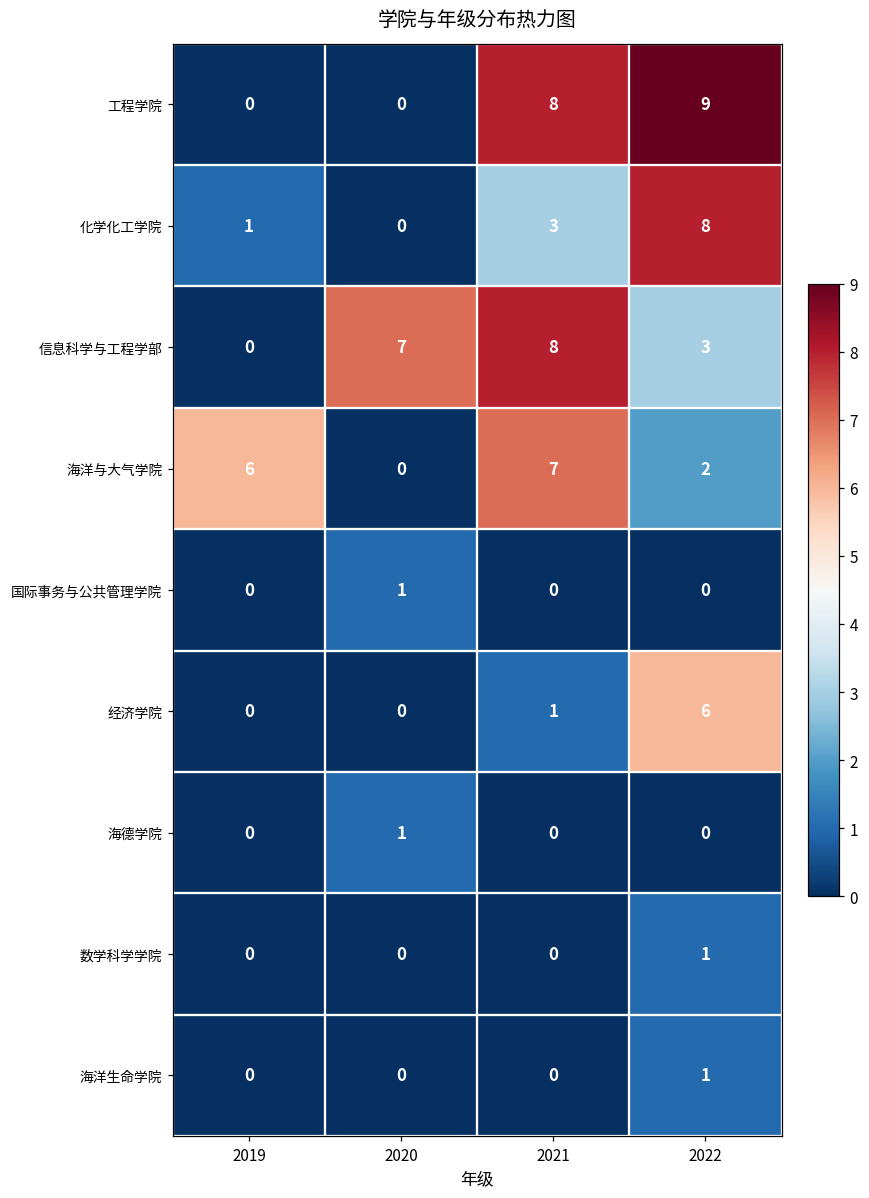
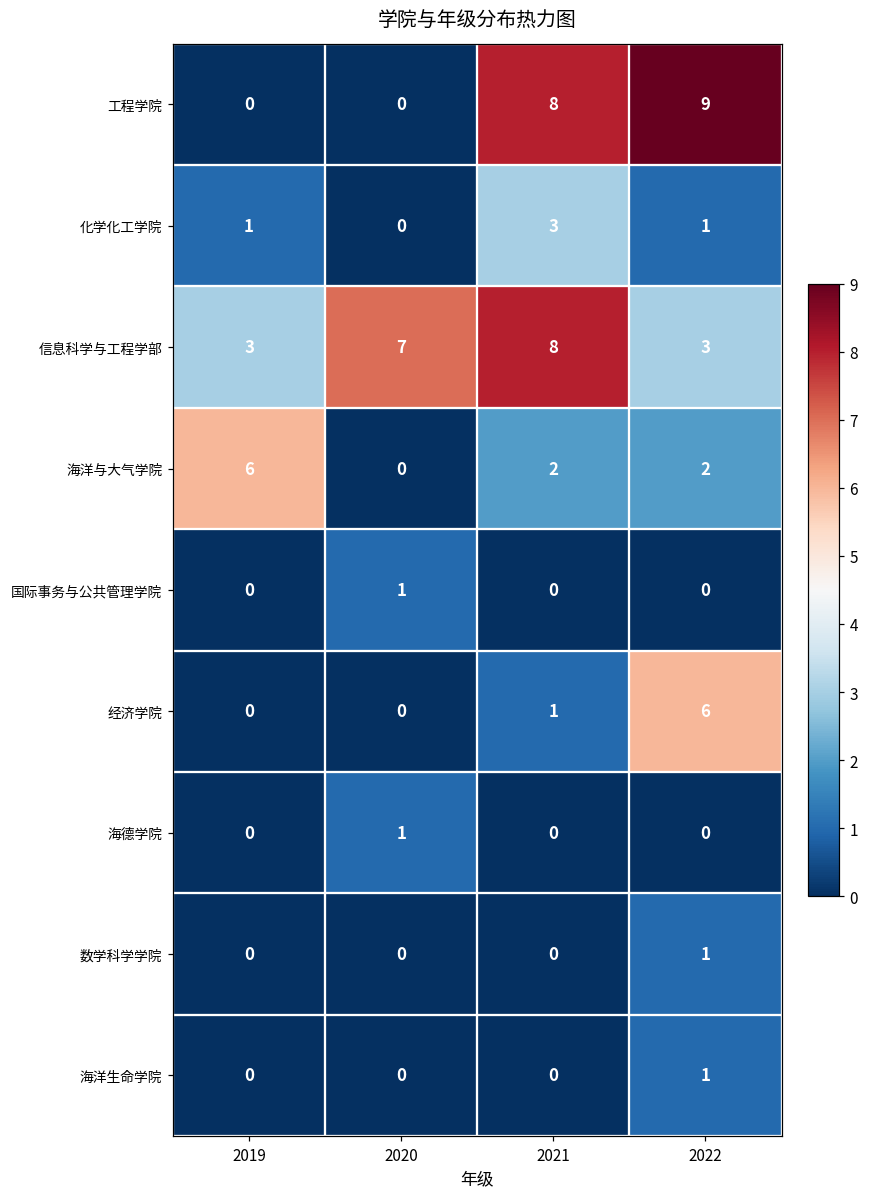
  {
    "工程学院": {
      "2019": 0,
      "2020": 0,
      "2021": 8,
      "2022": 9
    },
    "化学化工学院": {
      "2019": 1,
      "2020": 0,
      "2021": 3,
-     "2022": 8
+     "2022": 1
    },
    "信息科学与工程学部": {
-     "2019": 0,
+     "2019": 3,
      "2020": 7,
      "2021": 8,
      "2022": 3
    },
    "海洋与大气学院": {
      "2019": 6,
      "2020": 0,
-     "2021": 7,
+     "2021": 2,
      "2022": 2
    },
    "国际事务与公共管理学院": {
      "2019": 0,
      "2020": 1,
      "2021": 0,
      "2022": 0
    },
    "经济学院": {
      "2019": 0,
      "2020": 0,
      "2021": 1,
      "2022": 6
    },
    "海德学院": {
      "2019": 0,
      "2020": 1,
      "2021": 0,
      "2022": 0
    },
    "数学科学学院": {
      "2019": 0,
      "2020": 0,
      "2021": 0,
      "2022": 1
    },
    "海洋生命学院": {
      "2019": 0,
      "2020": 0,
      "2021": 0,
      "2022": 1
    }
  }
